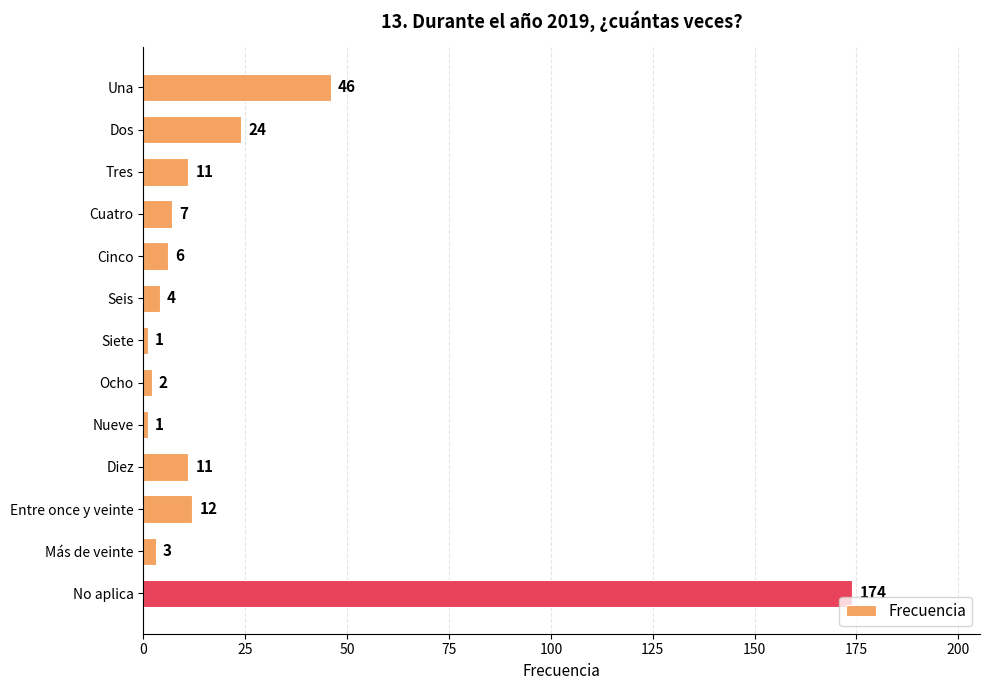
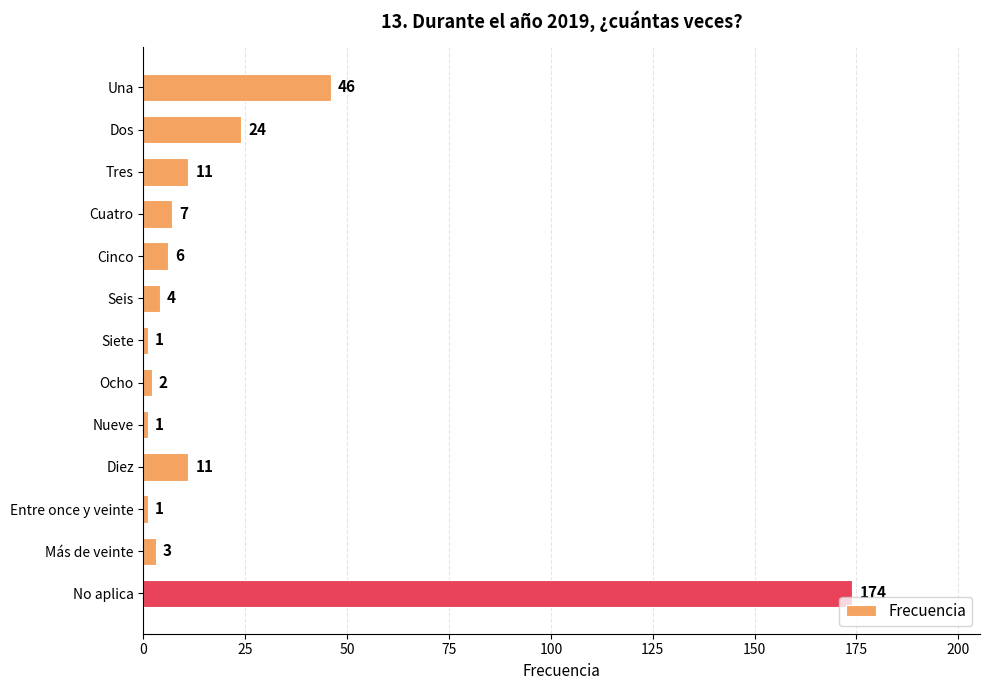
  {
    "Una": 46,
    "Dos": 24,
    "Tres": 11,
    "Cuatro": 7,
    "Cinco": 6,
    "Seis": 4,
    "Siete": 1,
    "Ocho": 2,
    "Nueve": 1,
    "Diez": 11,
-   "Entre once y veinte": 12,
+   "Entre once y veinte": 1,
    "Más de veinte": 3
  }
